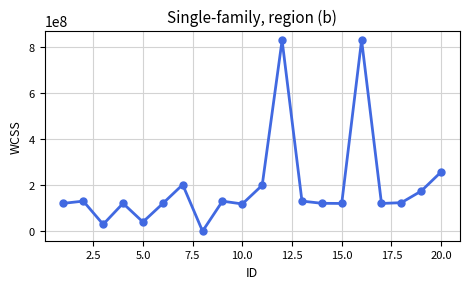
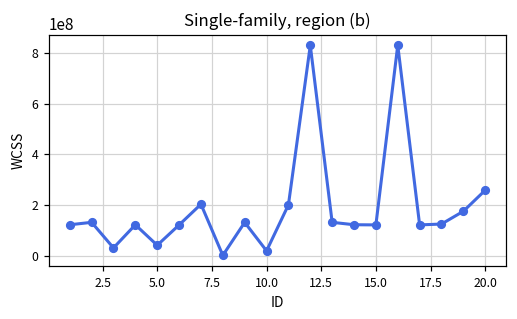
  {
    "5.0": 40000000,
-   "10.0": 120000000,
+   "10.0": 20000000,
    "15.0": 120000000,
    "20.0": 260000000
  }
